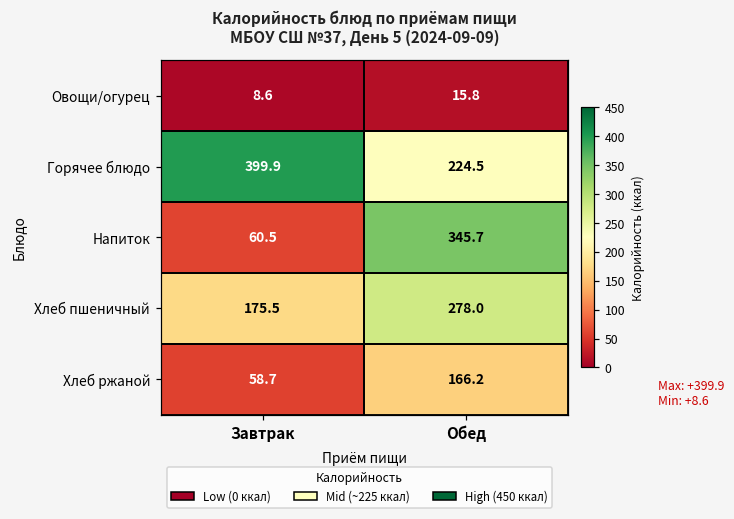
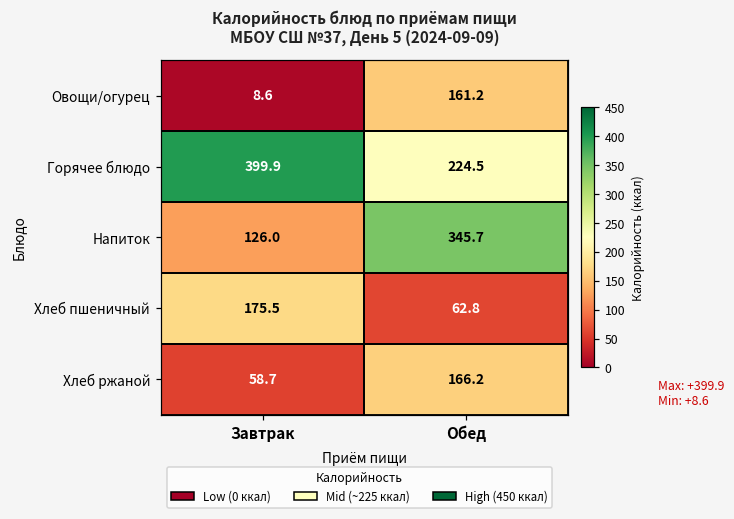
  {
    "Овощи/огурец": {
      "Завтрак": 8.6,
-     "Обед": 15.8
+     "Обед": 161.2
    },
    "Горячее блюдо": {
      "Завтрак": 399.9,
      "Обед": 224.5
    },
    "Напиток": {
-     "Завтрак": 60.5,
+     "Завтрак": 126.0,
      "Обед": 345.7
    },
    "Хлеб пшеничный": {
      "Завтрак": 175.5,
-     "Обед": 278.0
+     "Обед": 62.8
    },
    "Хлеб ржаной": {
      "Завтрак": 58.7,
      "Обед": 166.2
    }
  }
